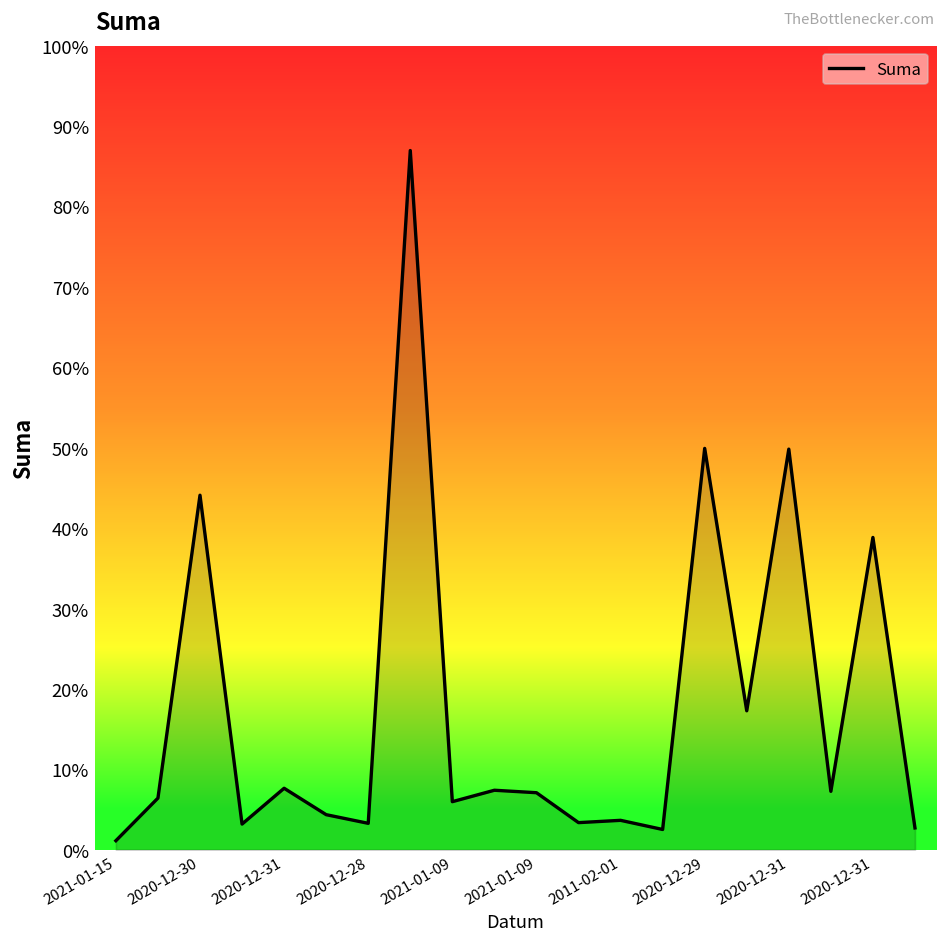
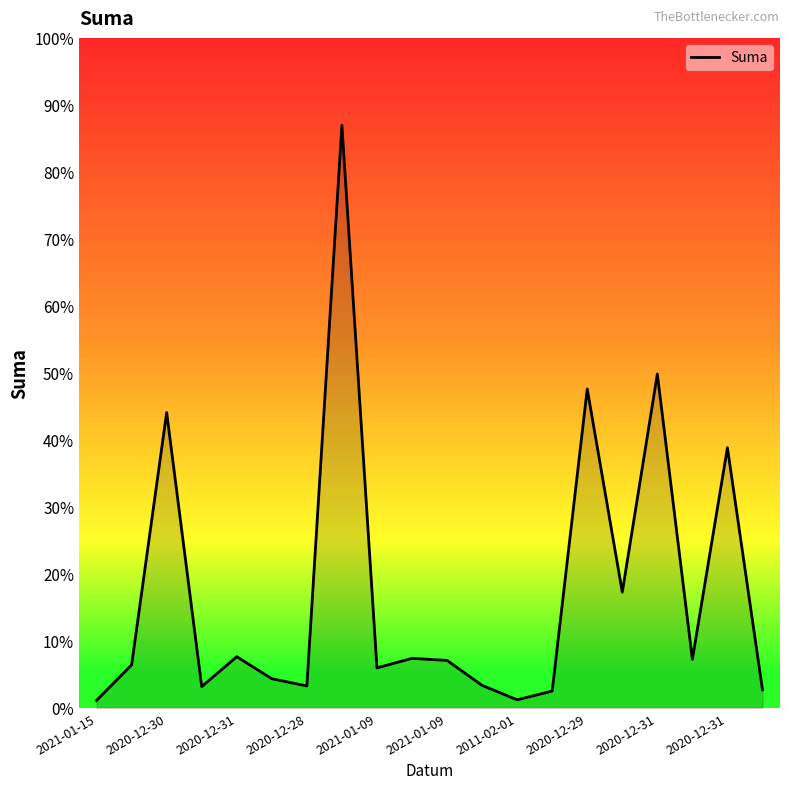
  {
    "2021-01-15": "1%",
    "2020-12-30": "44%",
    "2020-12-28": "3%",
-   "2011-02-01": "4%",
-   "2020-12-29": "50%"
+   "2011-02-01": "1%",
+   "2020-12-29": "48%"
  }
